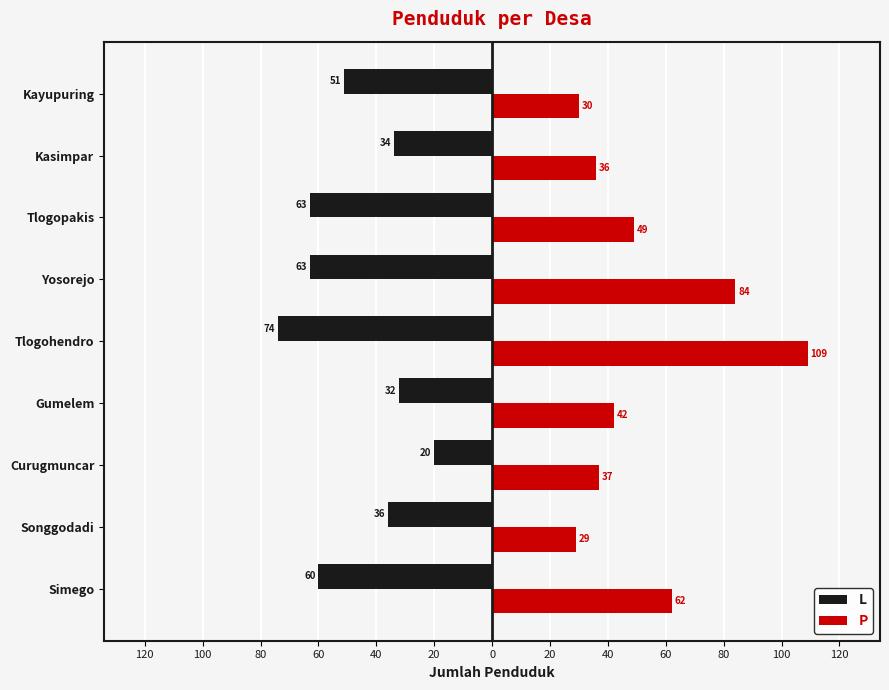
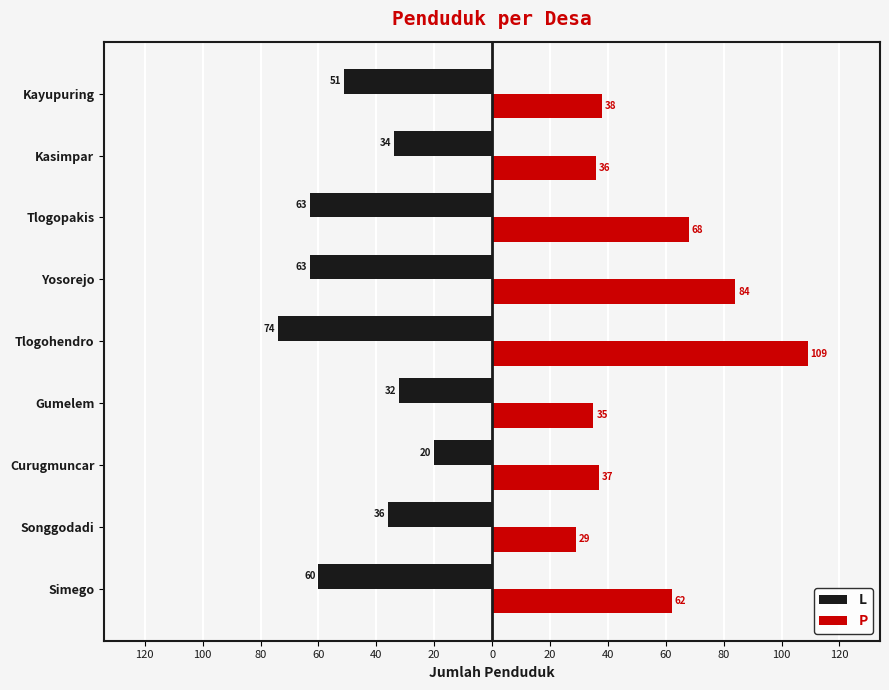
  {
    "P": {
-     "Kayupuring": 30,
+     "Kayupuring": 38,
      "Kasimpar": 36,
-     "Tlogopakis": 49,
+     "Tlogopakis": 68,
      "Yosorejo": 84,
      "Tlogohendro": 109,
-     "Gumelem": 42,
+     "Gumelem": 35,
      "Curugmuncar": 37,
      "Songgodadi": 29,
      "Simego": 62
    }
  }
